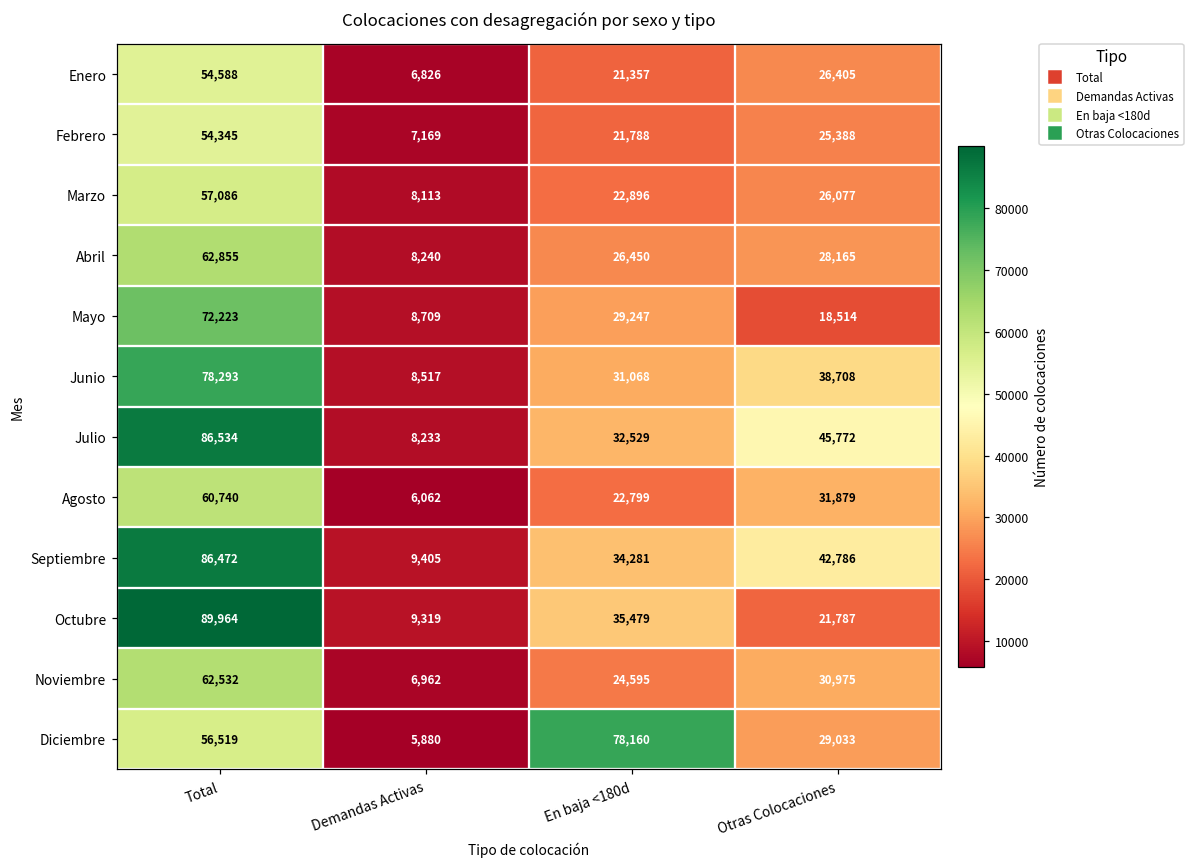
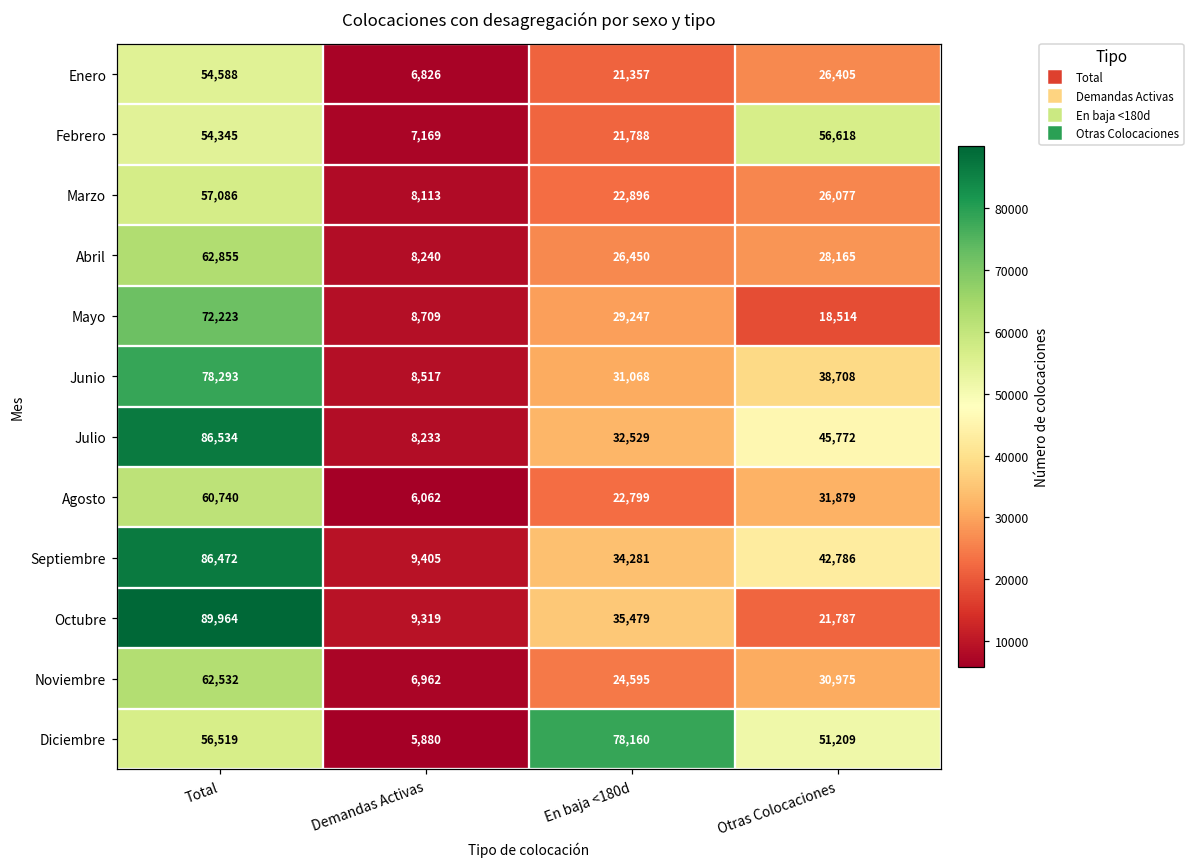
  {
    "Enero": {
      "Total": "54,588",
      "Demandas Activas": "6,826",
      "En baja <180d": "21,357",
      "Otras Colocaciones": "26,405"
    },
    "Febrero": {
      "Total": "54,345",
      "Demandas Activas": "7,169",
      "En baja <180d": "21,788",
-     "Otras Colocaciones": "25,388"
+     "Otras Colocaciones": "56,618"
    },
    "Marzo": {
      "Total": "57,086",
      "Demandas Activas": "8,113",
      "En baja <180d": "22,896",
      "Otras Colocaciones": "26,077"
    },
    "Abril": {
      "Total": "62,855",
      "Demandas Activas": "8,240",
      "En baja <180d": "26,450",
      "Otras Colocaciones": "28,165"
    },
    "Mayo": {
      "Total": "72,223",
      "Demandas Activas": "8,709",
      "En baja <180d": "29,247",
      "Otras Colocaciones": "18,514"
    },
    "Junio": {
      "Total": "78,293",
      "Demandas Activas": "8,517",
      "En baja <180d": "31,068",
      "Otras Colocaciones": "38,708"
    },
    "Julio": {
      "Total": "86,534",
      "Demandas Activas": "8,233",
      "En baja <180d": "32,529",
      "Otras Colocaciones": "45,772"
    },
    "Agosto": {
      "Total": "60,740",
      "Demandas Activas": "6,062",
      "En baja <180d": "22,799",
      "Otras Colocaciones": "31,879"
    },
    "Septiembre": {
      "Total": "86,472",
      "Demandas Activas": "9,405",
      "En baja <180d": "34,281",
      "Otras Colocaciones": "42,786"
    },
    "Octubre": {
      "Total": "89,964",
      "Demandas Activas": "9,319",
      "En baja <180d": "35,479",
      "Otras Colocaciones": "21,787"
    },
    "Noviembre": {
      "Total": "62,532",
      "Demandas Activas": "6,962",
      "En baja <180d": "24,595",
      "Otras Colocaciones": "30,975"
    },
    "Diciembre": {
      "Total": "56,519",
      "Demandas Activas": "5,880",
      "En baja <180d": "78,160",
-     "Otras Colocaciones": "29,033"
+     "Otras Colocaciones": "51,209"
    }
  }
